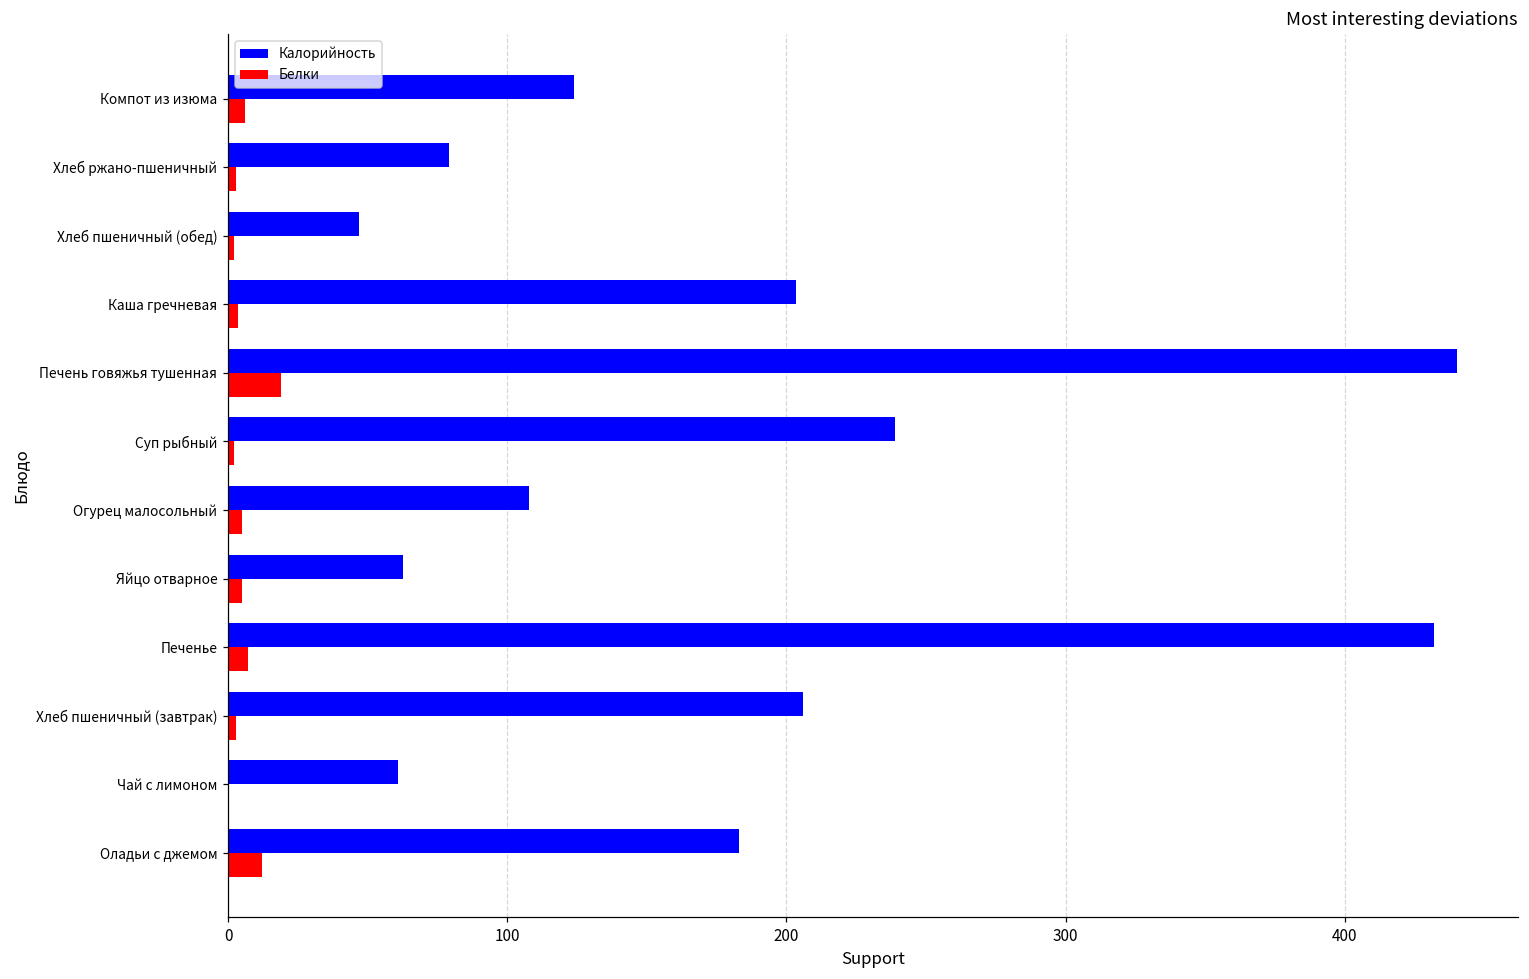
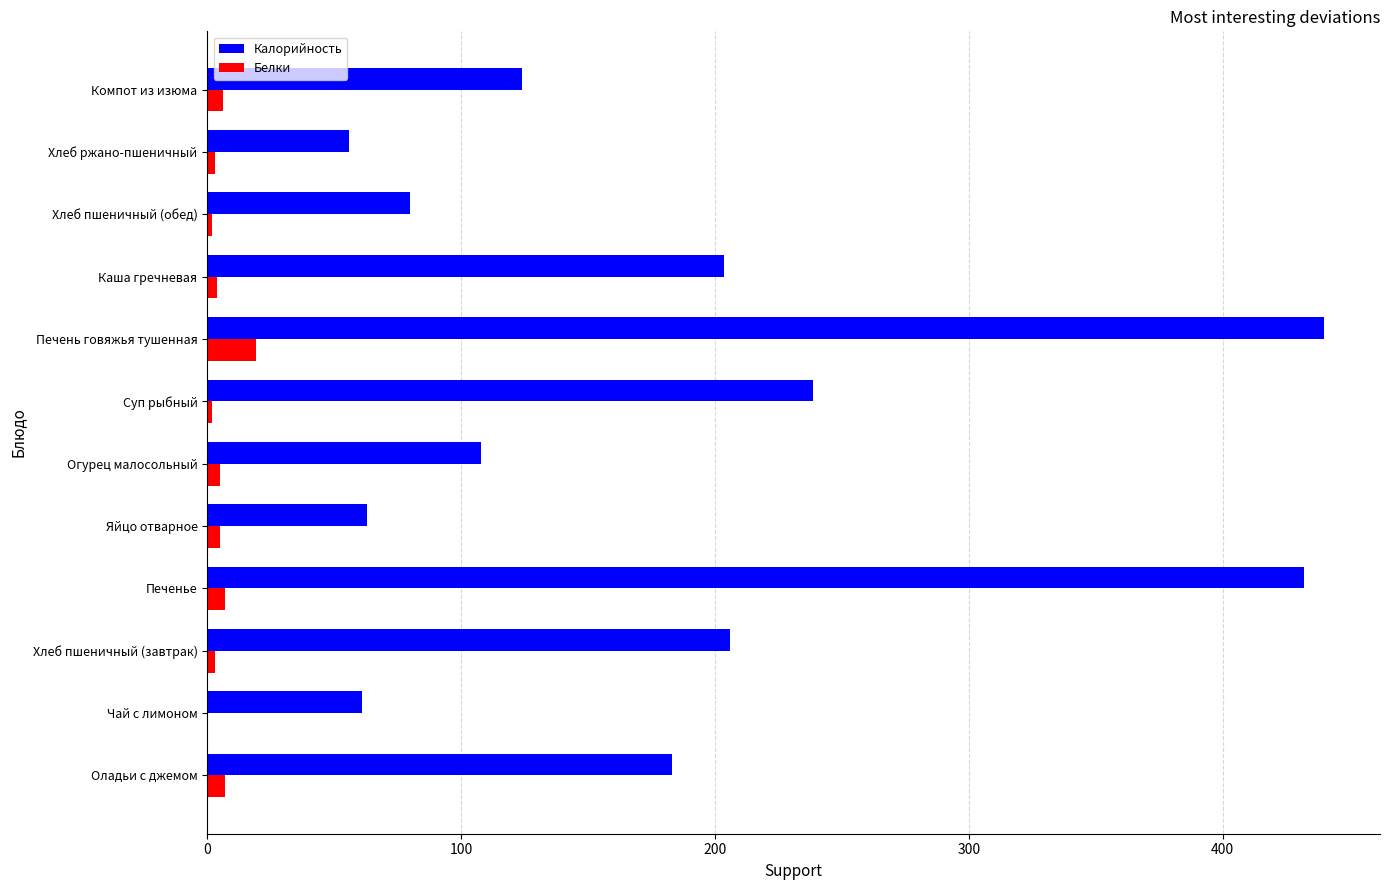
  {
    "Калорийность": {
      "Компот из изюма": 124,
-     "Хлеб ржано-пшеничный": 79,
-     "Хлеб пшеничный (обед)": 47,
+     "Хлеб ржано-пшеничный": 56,
+     "Хлеб пшеничный (обед)": 80,
      "Каша гречневая": 204,
      "Печень говяжья тушенная": 440,
      "Суп рыбный": 239,
      "Огурец малосольный": 108,
      "Яйцо отварное": 63,
      "Печенье": 432,
      "Хлеб пшеничный (завтрак)": 206,
      "Чай с лимоном": 61,
      "Оладьи с джемом": 183
    },
    "Белки": {
      "Компот из изюма": 6,
      "Хлеб ржано-пшеничный": 3,
      "Хлеб пшеничный (обед)": 2,
      "Каша гречневая": 4,
      "Печень говяжья тушенная": 19,
      "Суп рыбный": 2,
      "Огурец малосольный": 5,
      "Яйцо отварное": 5,
      "Печенье": 7,
      "Хлеб пшеничный (завтрак)": 3,
      "Чай с лимоном": 0,
-     "Оладьи с джемом": 12
+     "Оладьи с джемом": 7
    }
  }
